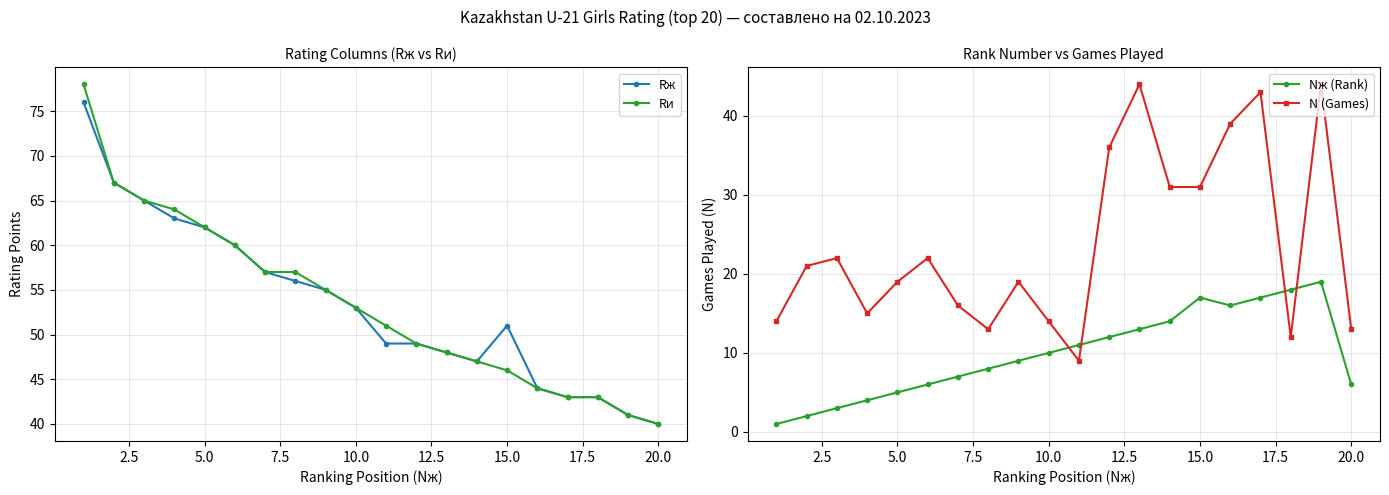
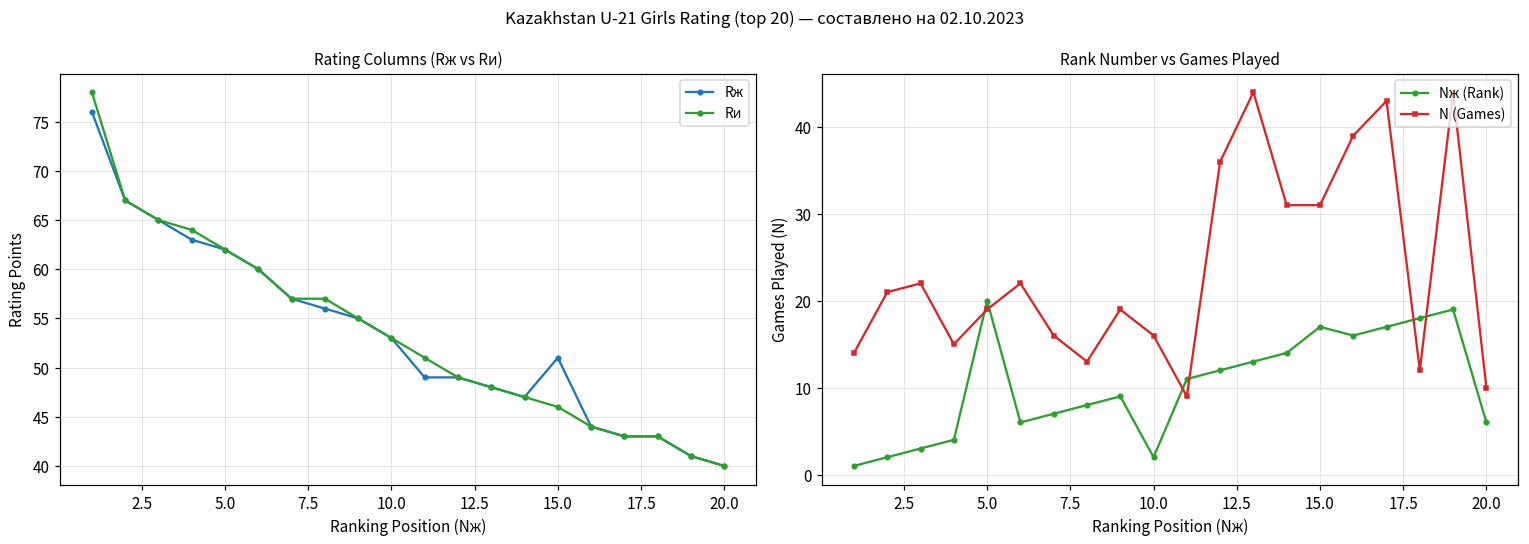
  {
    "Rating Columns (Rж vs Rи)": {
      "Rж": {
        "15.0": 51
      },
      "Rи": {
        "15.0": 46
      }
    },
    "Rank Number vs Games Played": {
      "Nж (Rank)": {
-       "5.0": 5,
-       "10.0": 10,
+       "5.0": 20,
+       "10.0": 2,
        "15.0": 17,
        "20.0": 6
      },
      "N (Games)": {
        "5.0": 19,
-       "10.0": 14,
+       "10.0": 16,
        "15.0": 31,
-       "20.0": 13
+       "20.0": 10
      }
    }
  }
